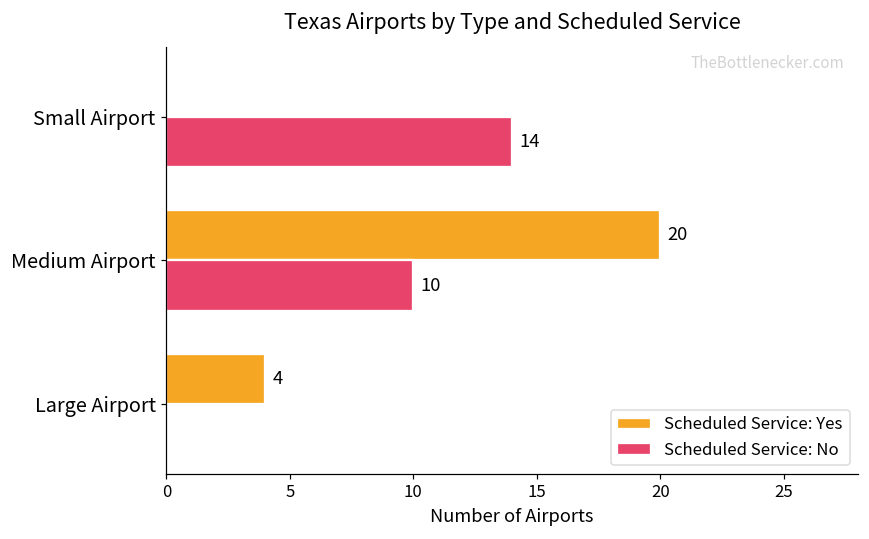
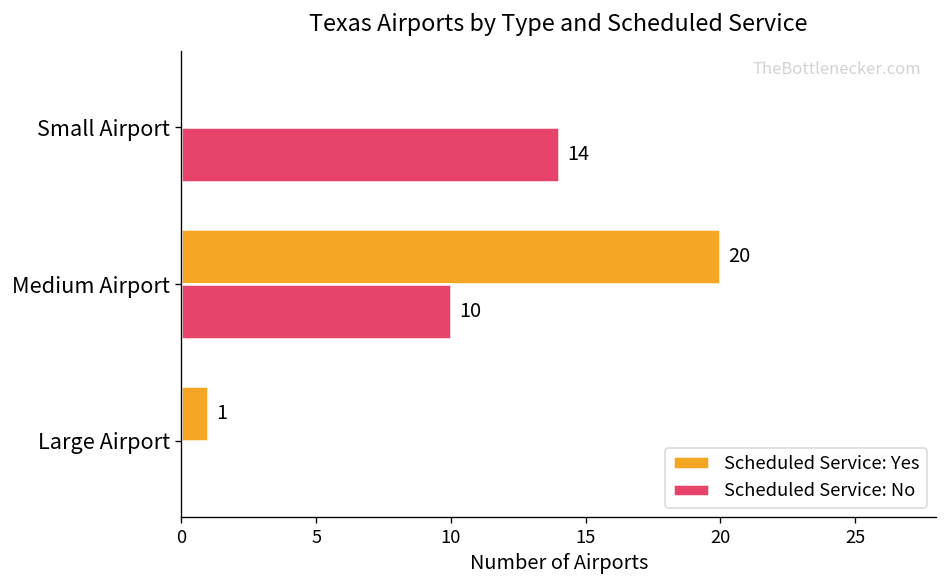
  {
    "Scheduled Service: Yes": {
      "Medium Airport": 20,
-     "Large Airport": 4
+     "Large Airport": 1
    },
    "Scheduled Service: No": {
      "Small Airport": 14,
      "Medium Airport": 10
    }
  }
